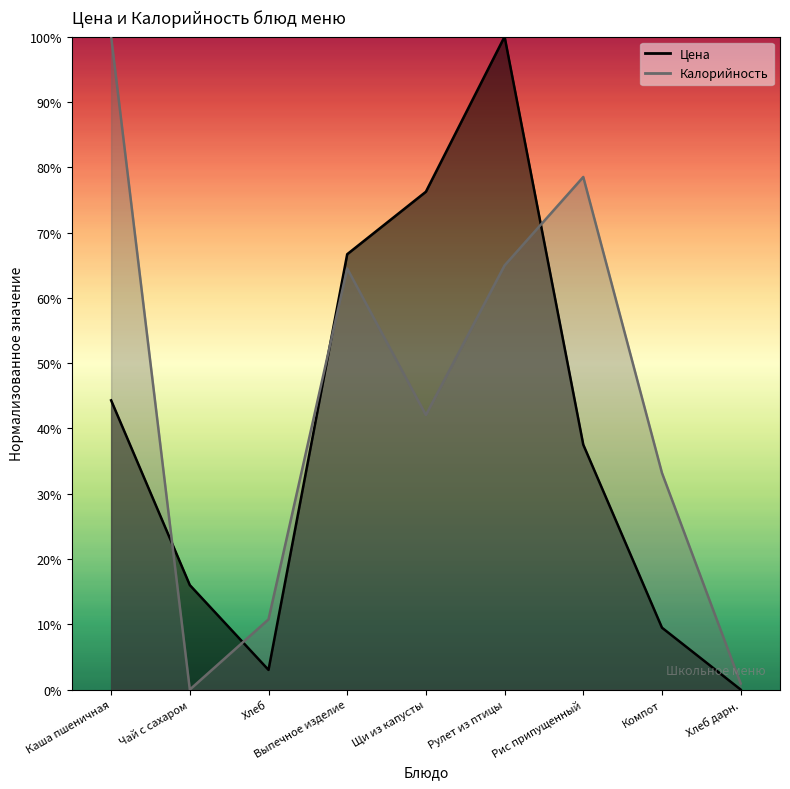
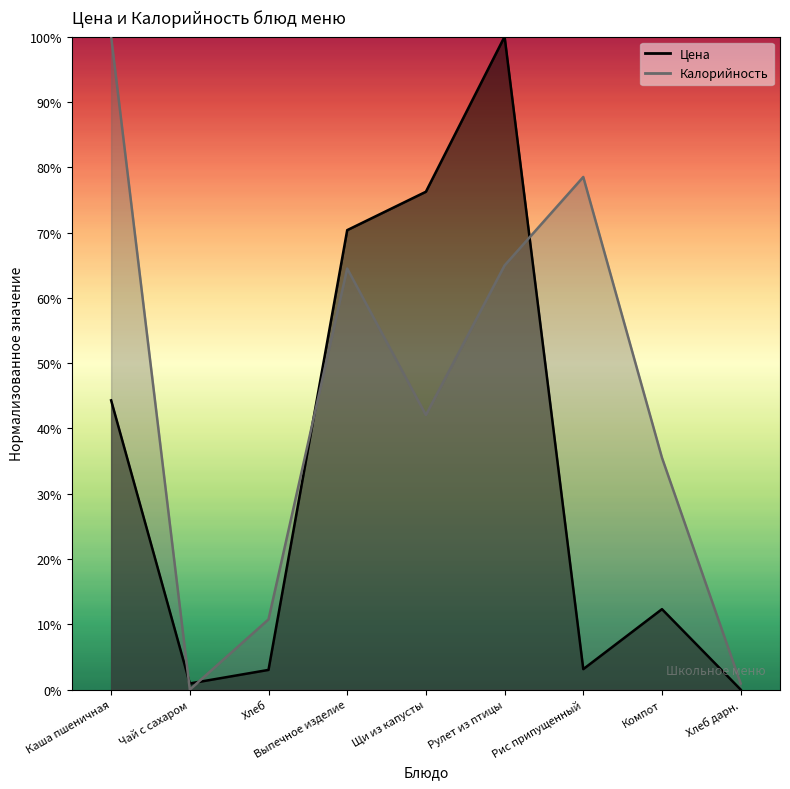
  {
    "Цена": {
      "Каша пшеничная": "44%",
-     "Чай с сахаром": "16%",
+     "Чай с сахаром": "1%",
      "Хлеб": "3%",
-     "Выпечное изделие": "67%",
+     "Выпечное изделие": "70%",
      "Щи из капусты": "76%",
      "Рулет из птицы": "100%",
-     "Рис припущенный": "38%",
-     "Компот": "9%",
+     "Рис припущенный": "3%",
+     "Компот": "12%",
      "Хлеб дарн.": "0%"
    },
    "Калорийность": {
      "Каша пшеничная": "100%",
      "Чай с сахаром": "0%",
      "Хлеб": "11%",
      "Выпечное изделие": "64%",
      "Щи из капусты": "42%",
      "Рулет из птицы": "65%",
      "Рис припущенный": "79%",
-     "Компот": "33%",
+     "Компот": "36%",
      "Хлеб дарн.": "1%"
    }
  }
